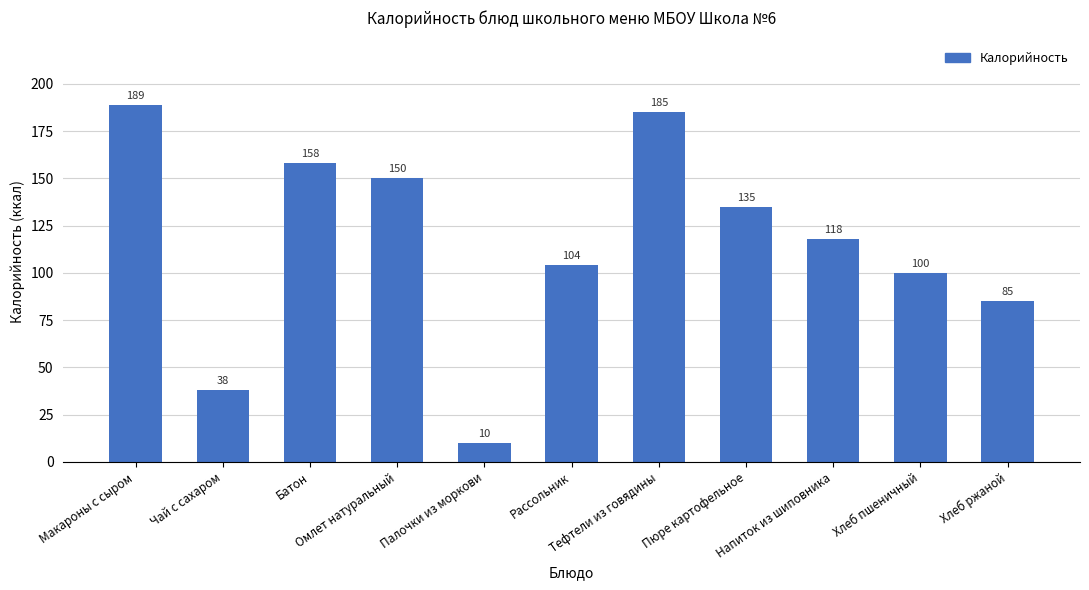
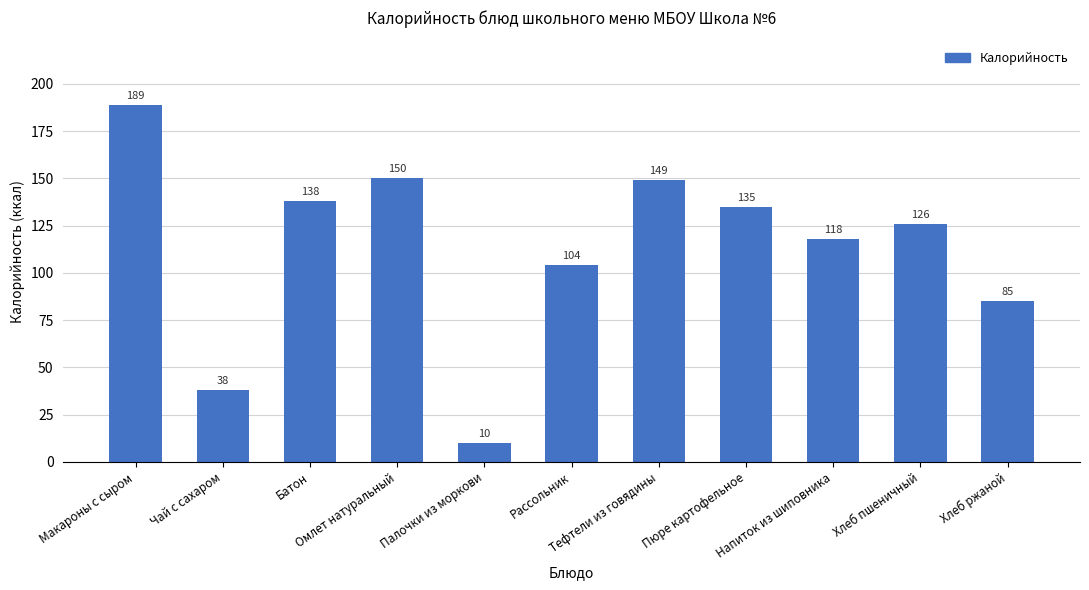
  {
    "Макароны с сыром": 189,
    "Чай с сахаром": 38,
-   "Батон": 158,
+   "Батон": 138,
    "Омлет натуральный": 150,
    "Палочки из моркови": 10,
    "Рассольник": 104,
-   "Тефтели из говядины": 185,
+   "Тефтели из говядины": 149,
    "Пюре картофельное": 135,
    "Напиток из шиповника": 118,
-   "Хлеб пшеничный": 100,
+   "Хлеб пшеничный": 126,
    "Хлеб ржаной": 85
  }
